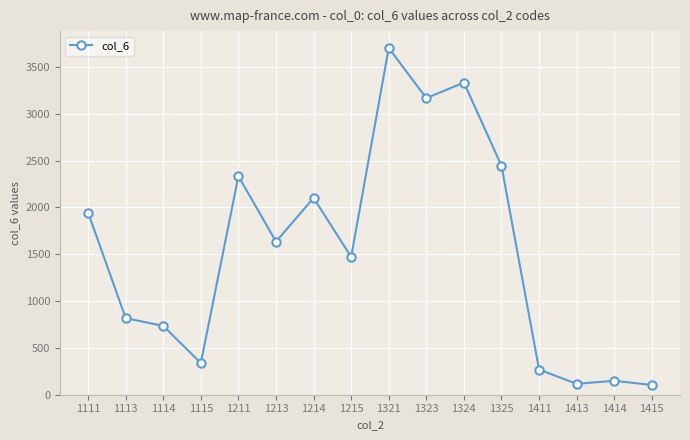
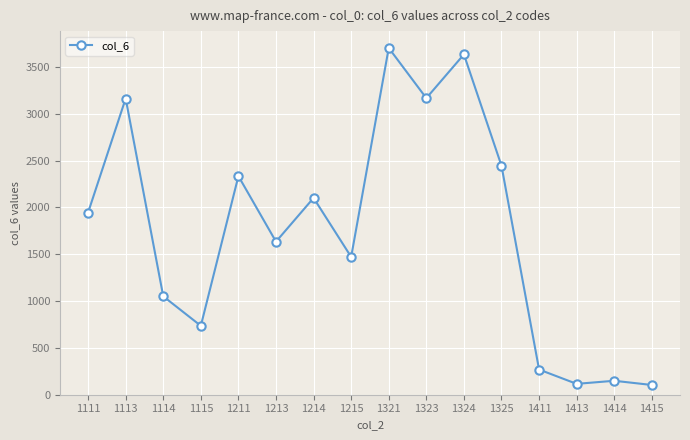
  {
    "1111": 1900,
-   "1113": 800,
-   "1114": 700,
-   "1115": 300,
+   "1113": 3200,
+   "1114": 1100,
+   "1115": 700,
    "1211": 2300,
    "1213": 1600,
    "1214": 2100,
    "1215": 1500,
    "1321": 3700,
    "1323": 3200,
-   "1324": 3300,
+   "1324": 3600,
    "1325": 2400,
    "1411": 300,
    "1413": 100,
    "1414": 100,
    "1415": 100
  }
